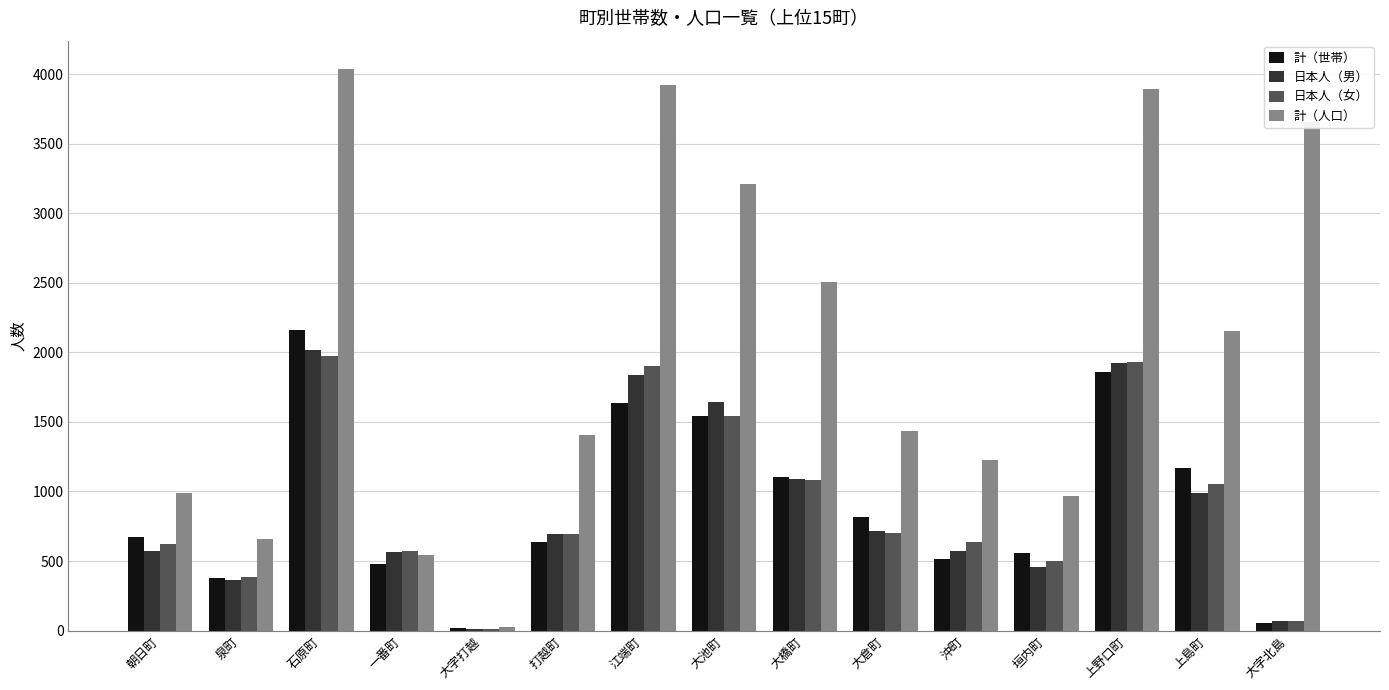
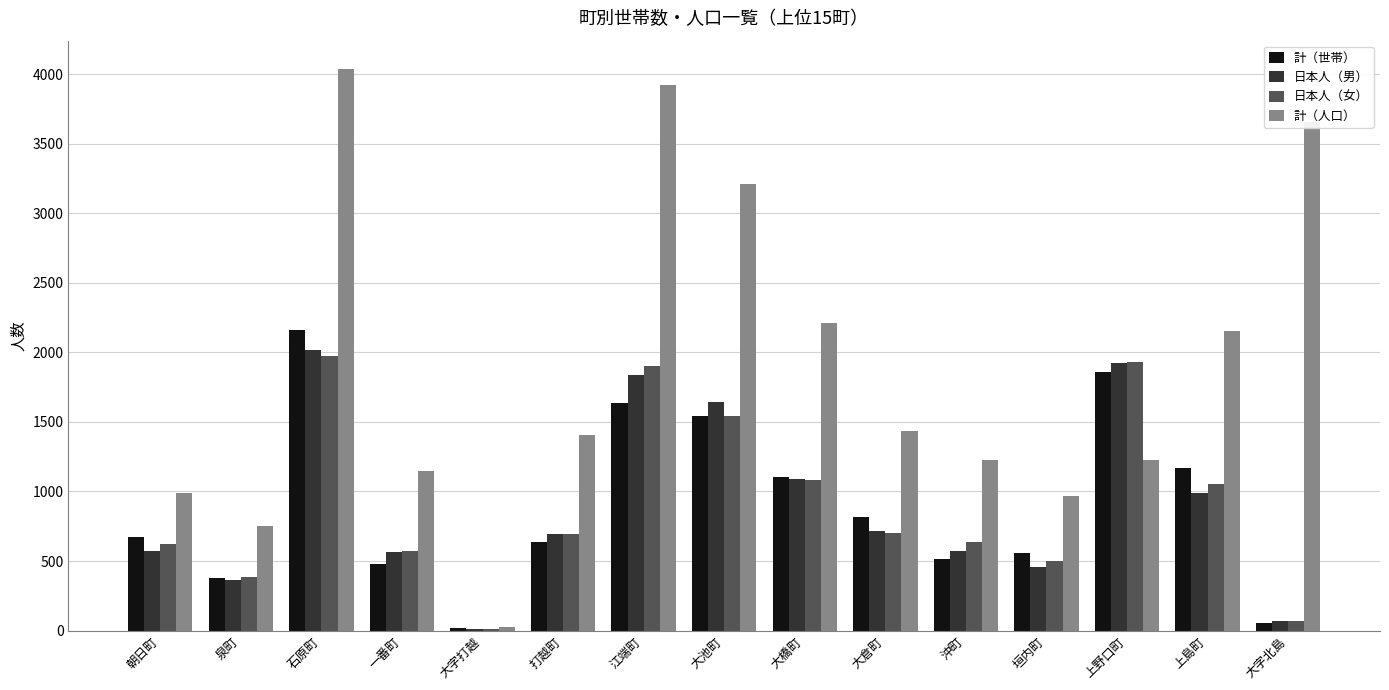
  {
    "計（人口）": {
      "朝日町": 990,
-     "泉町": 660,
+     "泉町": 750,
      "石原町": 4040,
-     "一番町": 540,
+     "一番町": 1150,
      "大字打越": 30,
      "打越町": 1410,
      "江端町": 3920,
      "大池町": 3210,
-     "大橋町": 2510,
+     "大橋町": 2210,
      "大倉町": 1430,
      "沖町": 1220,
      "垣内町": 960,
-     "上野口町": 3890,
+     "上野口町": 1230,
      "上島町": 2150
    }
  }
